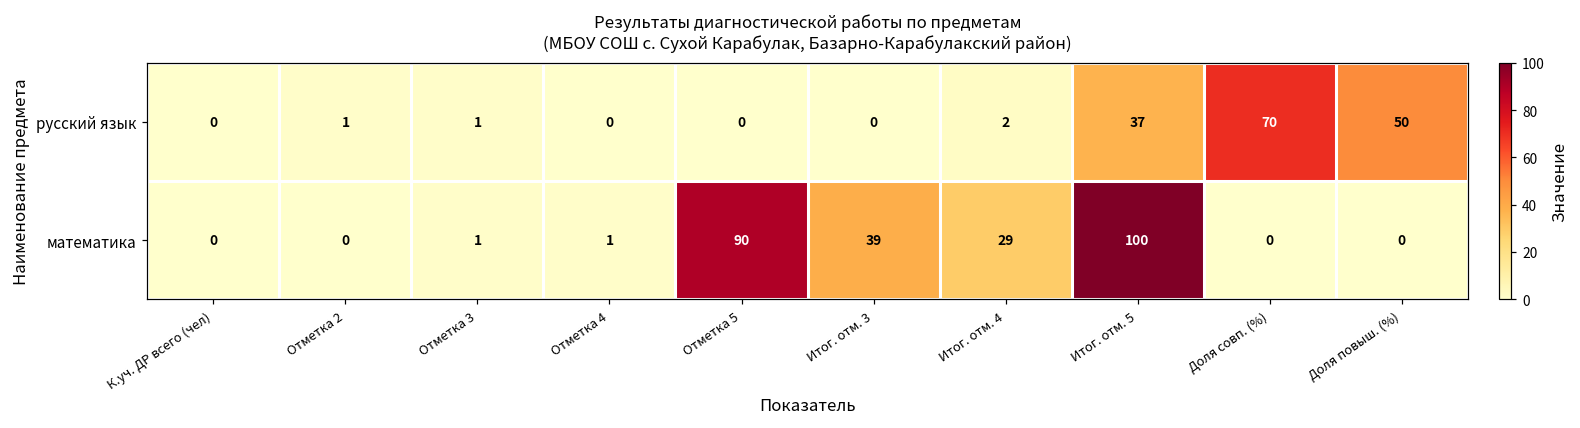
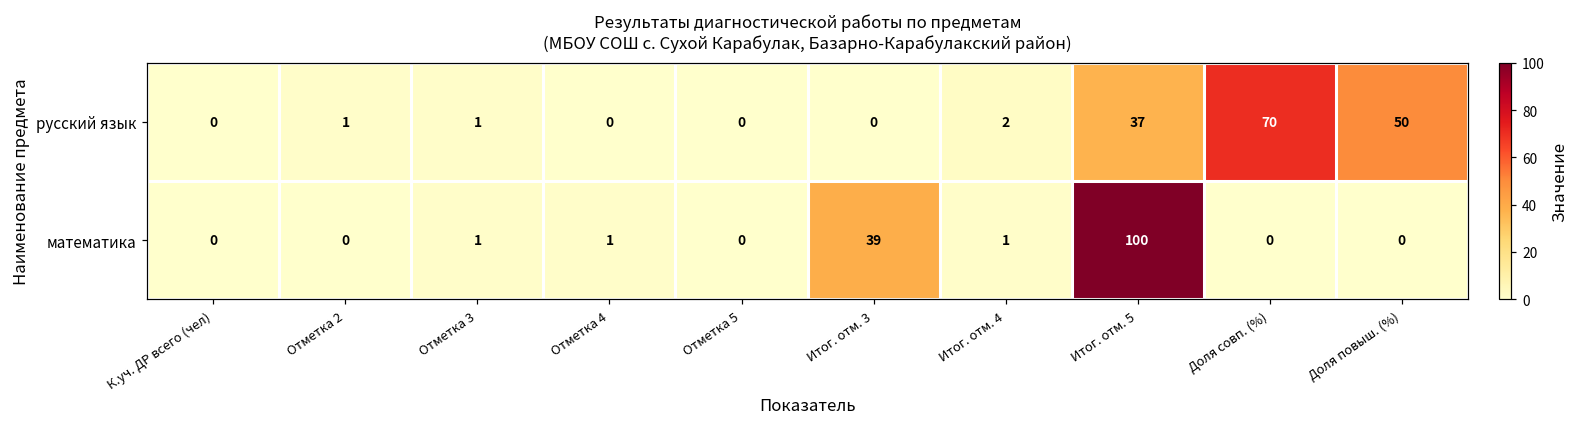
  {
    "русский язык": {
      "К.уч. ДР всего (чел)": 0,
      "Отметка 2": 1,
      "Отметка 3": 1,
      "Отметка 4": 0,
      "Отметка 5": 0,
      "Итог. отм. 3": 0,
      "Итог. отм. 4": 2,
      "Итог. отм. 5": 37,
      "Доля совп. (%)": 70,
      "Доля повыш. (%)": 50
    },
    "математика": {
      "К.уч. ДР всего (чел)": 0,
      "Отметка 2": 0,
      "Отметка 3": 1,
      "Отметка 4": 1,
-     "Отметка 5": 90,
+     "Отметка 5": 0,
      "Итог. отм. 3": 39,
-     "Итог. отм. 4": 29,
+     "Итог. отм. 4": 1,
      "Итог. отм. 5": 100,
      "Доля совп. (%)": 0,
      "Доля повыш. (%)": 0
    }
  }
